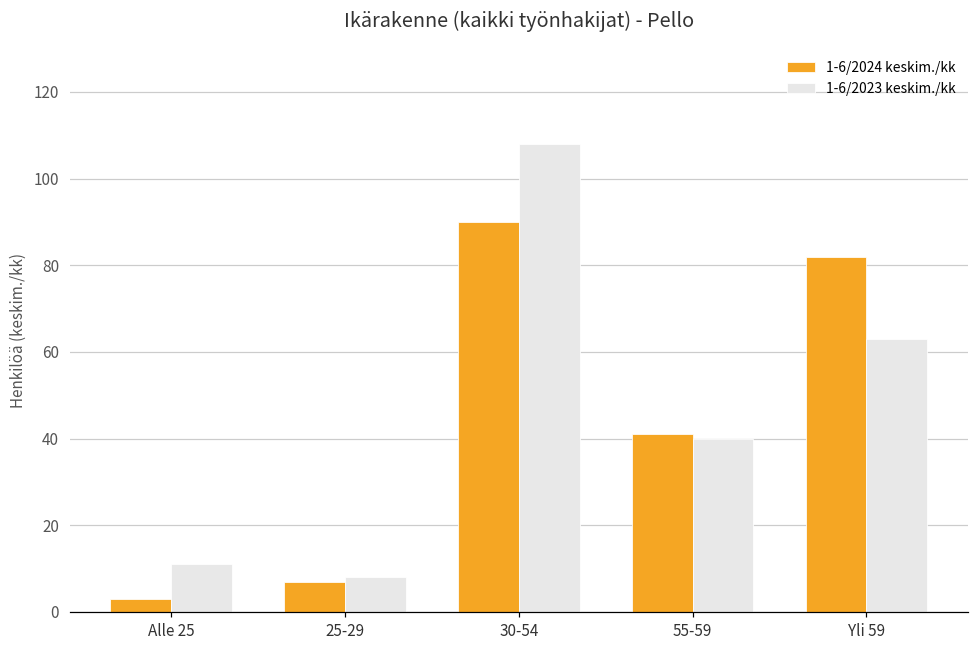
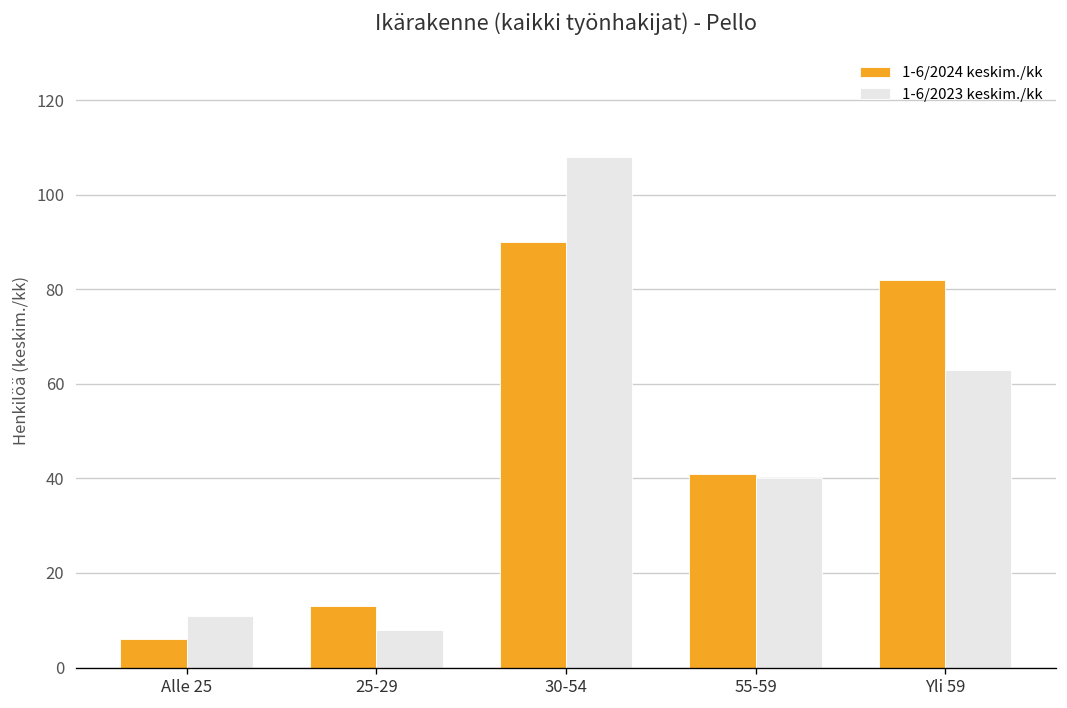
  {
    "1-6/2024 keskim./kk": {
-     "Alle 25": 3,
-     "25-29": 7,
+     "Alle 25": 6,
+     "25-29": 13,
      "30-54": 90,
      "55-59": 41,
      "Yli 59": 82
    },
    "1-6/2023 keskim./kk": {
      "Alle 25": 11,
      "25-29": 8,
      "30-54": 108,
      "55-59": 40,
      "Yli 59": 63
    }
  }
